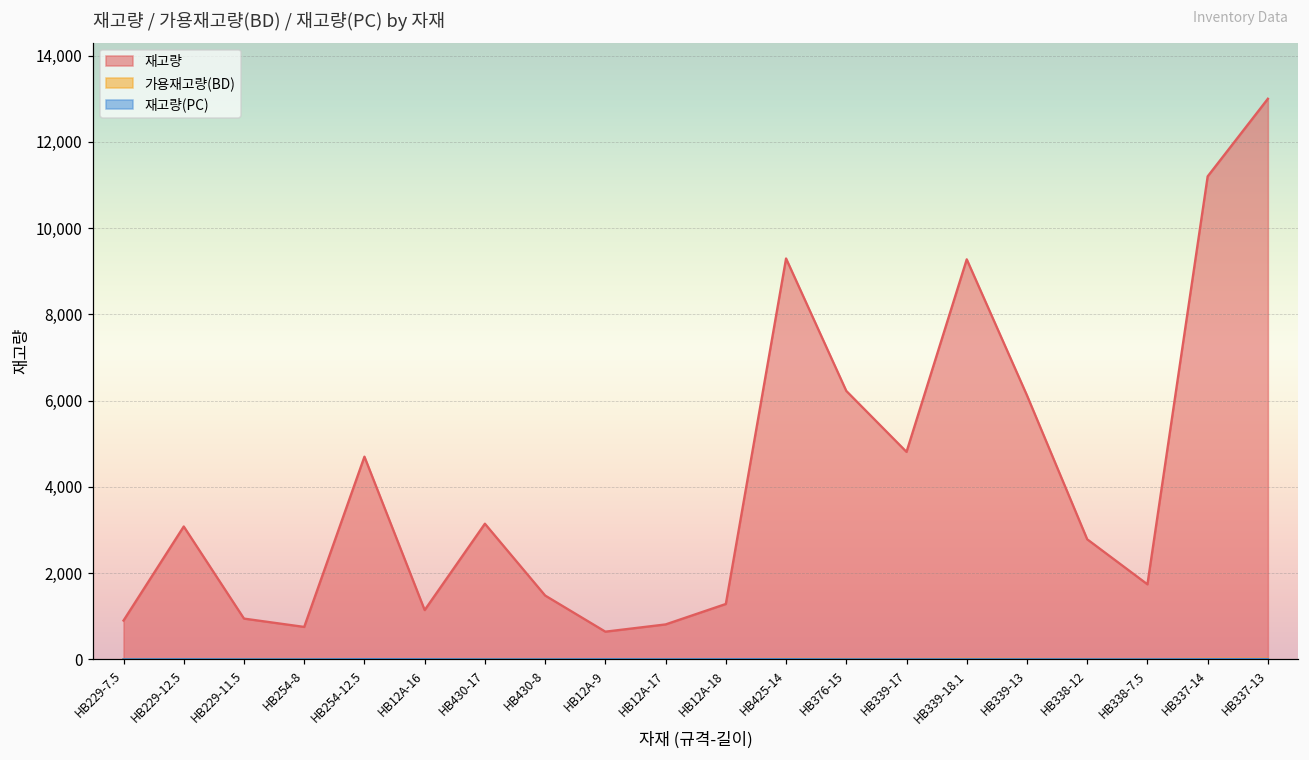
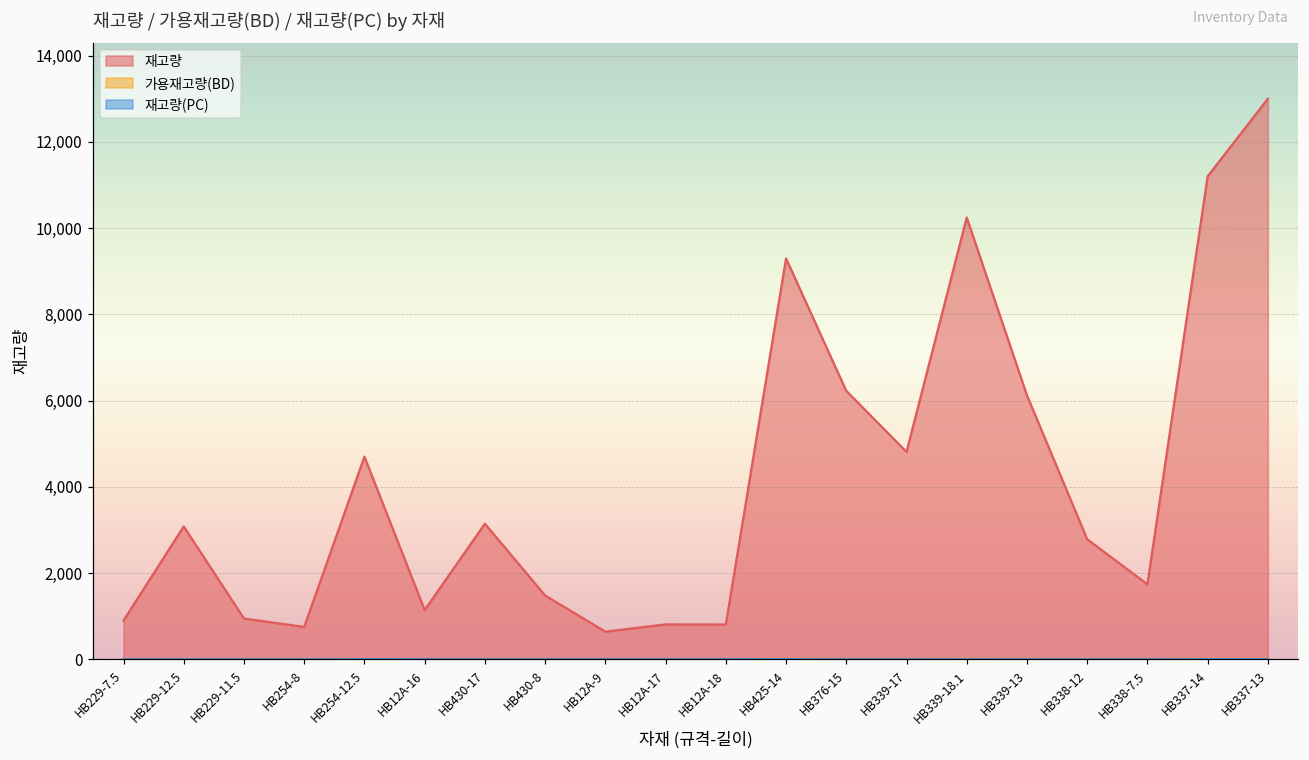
  {
    "재고량": {
      "HB229-7.5": "900",
      "HB229-12.5": "3,100",
      "HB229-11.5": "900",
      "HB254-8": "800",
      "HB254-12.5": "4,700",
      "HB12A-16": "1,100",
      "HB430-17": "3,100",
      "HB430-8": "1,500",
      "HB12A-9": "600",
      "HB12A-17": "800",
-     "HB12A-18": "1,300",
+     "HB12A-18": "800",
      "HB425-14": "9,300",
      "HB376-15": "6,200",
      "HB339-17": "4,800",
-     "HB339-18.1": "9,300",
+     "HB339-18.1": "10,200",
      "HB339-13": "6,100",
      "HB338-12": "2,800",
      "HB338-7.5": "1,700",
      "HB337-14": "11,200",
      "HB337-13": "13,000"
    }
  }
